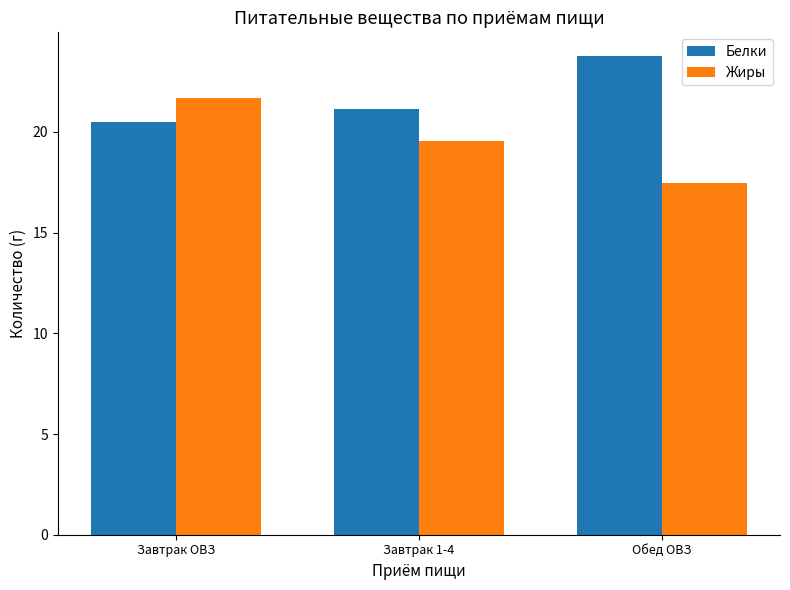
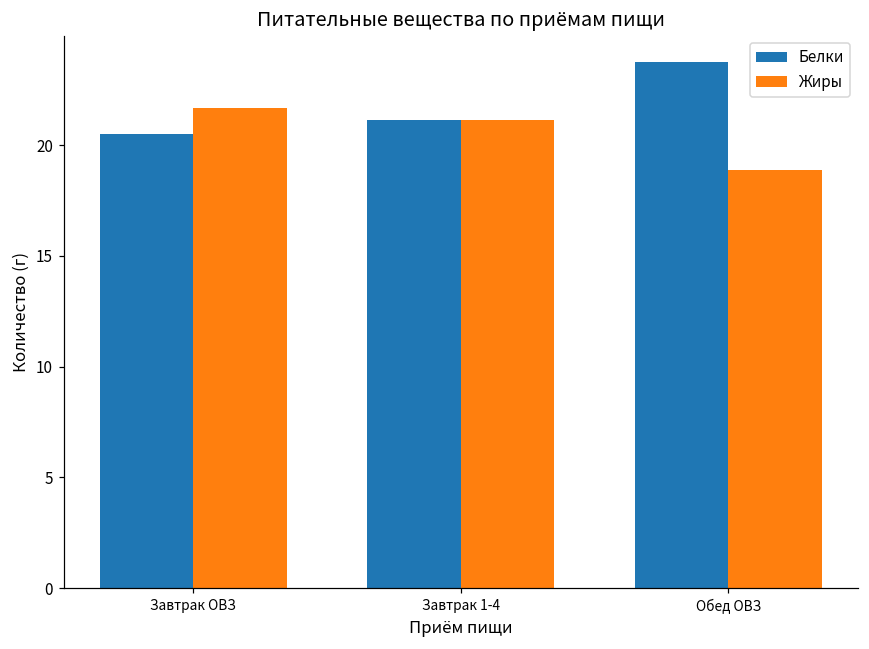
  {
    "Белки": {
      "Завтрак ОВЗ": 20.5,
      "Завтрак 1-4": 21.1,
      "Обед ОВЗ": 23.8
    },
    "Жиры": {
      "Завтрак ОВЗ": 21.7,
-     "Завтрак 1-4": 19.6,
-     "Обед ОВЗ": 17.5
+     "Завтрак 1-4": 21.1,
+     "Обед ОВЗ": 18.9
    }
  }
